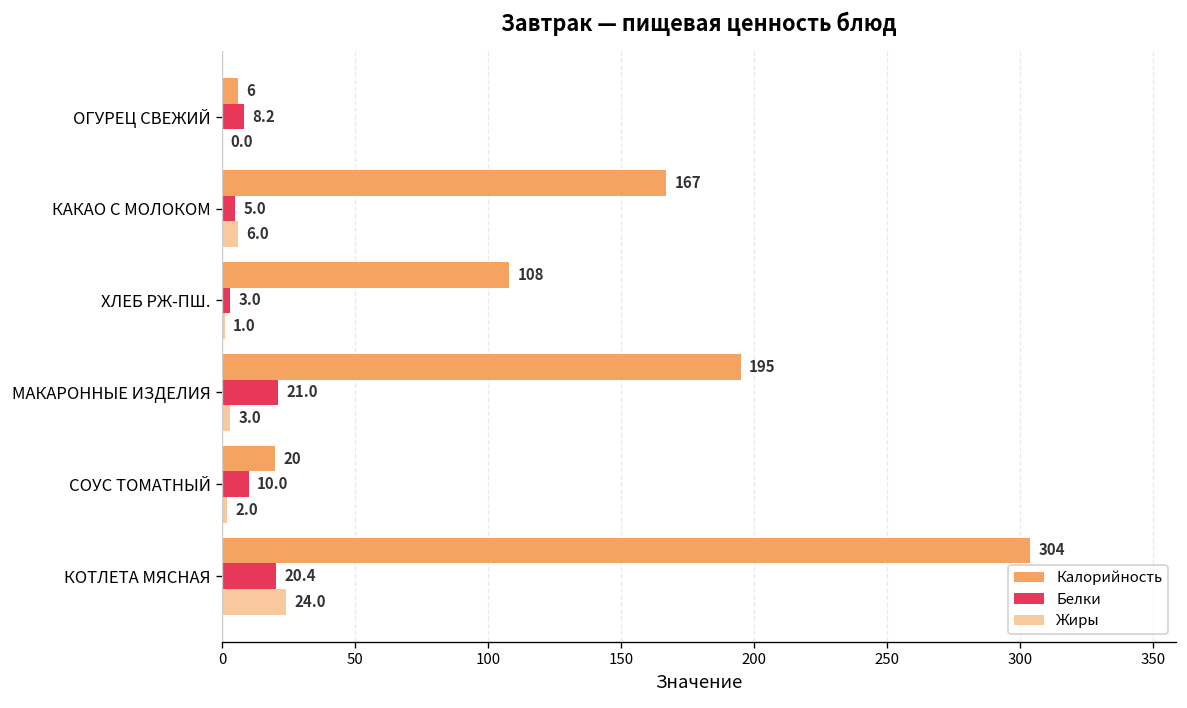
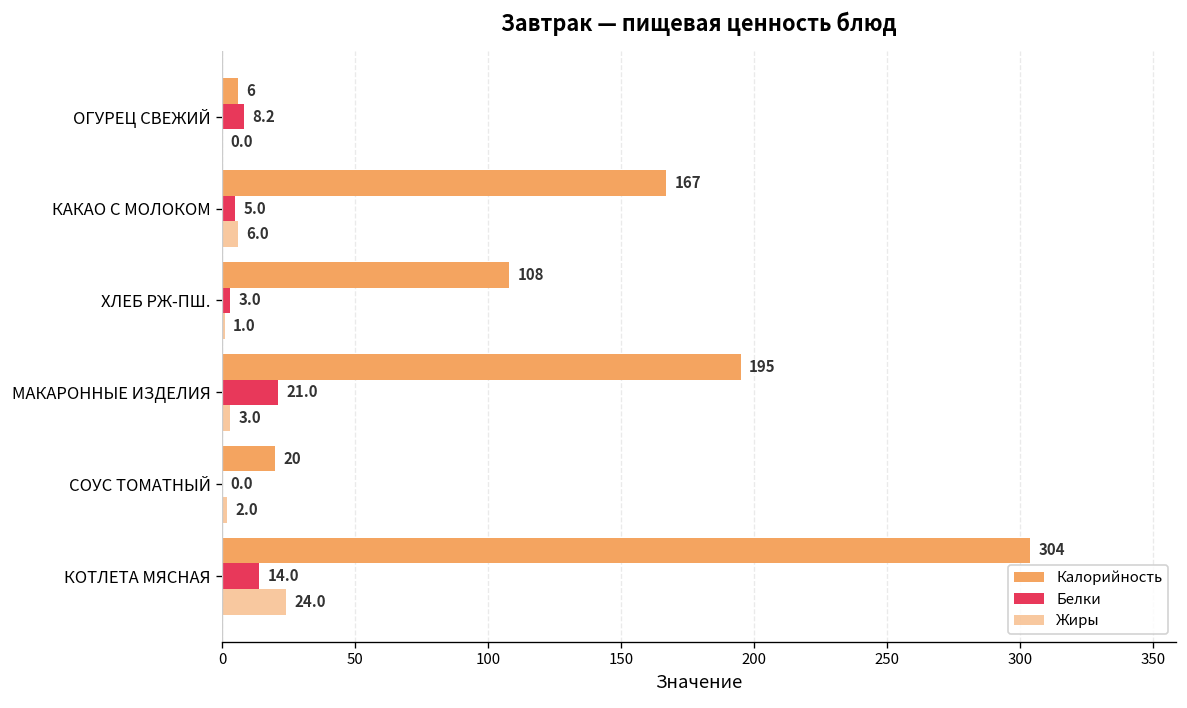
  {
    "Белки": {
      "ОГУРЕЦ СВЕЖИЙ": 8.2,
      "КАКАО С МОЛОКОМ": 5.0,
      "ХЛЕБ РЖ-ПШ.": 3.0,
      "МАКАРОННЫЕ ИЗДЕЛИЯ": 21.0,
-     "СОУС ТОМАТНЫЙ": 10.0,
-     "КОТЛЕТА МЯСНАЯ": 20.4
+     "СОУС ТОМАТНЫЙ": 0.0,
+     "КОТЛЕТА МЯСНАЯ": 14.0
    }
  }
